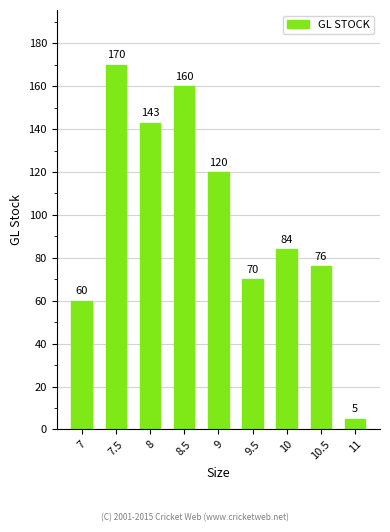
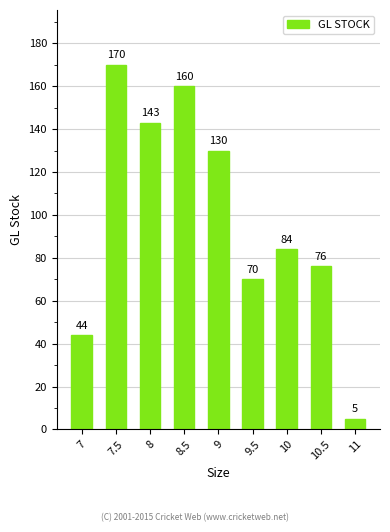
  {
-   "7": 60,
+   "7": 44,
    "7.5": 170,
    "8": 143,
    "8.5": 160,
-   "9": 120,
+   "9": 130,
    "9.5": 70,
    "10": 84,
    "10.5": 76,
    "11": 5
  }
